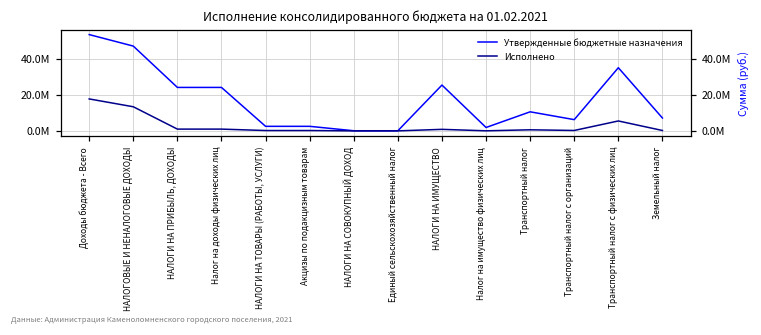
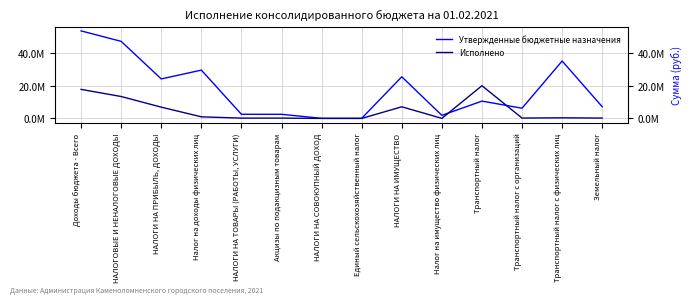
  {
    "Утвержденные бюджетные назначения": {
      "Доходы бюджета - Всего": 53000000,
      "НАЛОГОВЫЕ И НЕНАЛОГОВЫЕ ДОХОДЫ": 47000000,
      "НАЛОГИ НА ПРИБЫЛЬ, ДОХОДЫ": 24000000,
-     "Налог на доходы физических лиц": 24000000,
+     "Налог на доходы физических лиц": 29000000,
      "НАЛОГИ НА ТОВАРЫ (РАБОТЫ, УСЛУГИ)": 3000000,
      "Акцизы по подакцизным товарам": 3000000,
      "НАЛОГИ НА ИМУЩЕСТВО": 25000000,
      "Налог на имущество физических лиц": 2000000,
      "Транспортный налог": 11000000,
      "Транспортный налог с организаций": 6000000,
      "Транспортный налог с физических лиц": 35000000,
      "Земельный налог": 7000000
    },
    "Исполнено": {
      "Доходы бюджета - Всего": 18000000,
      "НАЛОГОВЫЕ И НЕНАЛОГОВЫЕ ДОХОДЫ": 13000000,
-     "НАЛОГИ НА ПРИБЫЛЬ, ДОХОДЫ": 1000000,
+     "НАЛОГИ НА ПРИБЫЛЬ, ДОХОДЫ": 7000000,
      "Налог на доходы физических лиц": 1000000,
      "НАЛОГИ НА ТОВАРЫ (РАБОТЫ, УСЛУГИ)": 0,
      "Акцизы по подакцизным товарам": 0,
-     "НАЛОГИ НА ИМУЩЕСТВО": 1000000,
+     "НАЛОГИ НА ИМУЩЕСТВО": 7000000,
      "Налог на имущество физических лиц": 0,
-     "Транспортный налог": 1000000,
+     "Транспортный налог": 20000000,
      "Транспортный налог с организаций": 0,
-     "Транспортный налог с физических лиц": 6000000,
+     "Транспортный налог с физических лиц": 0,
      "Земельный налог": 0
    }
  }
